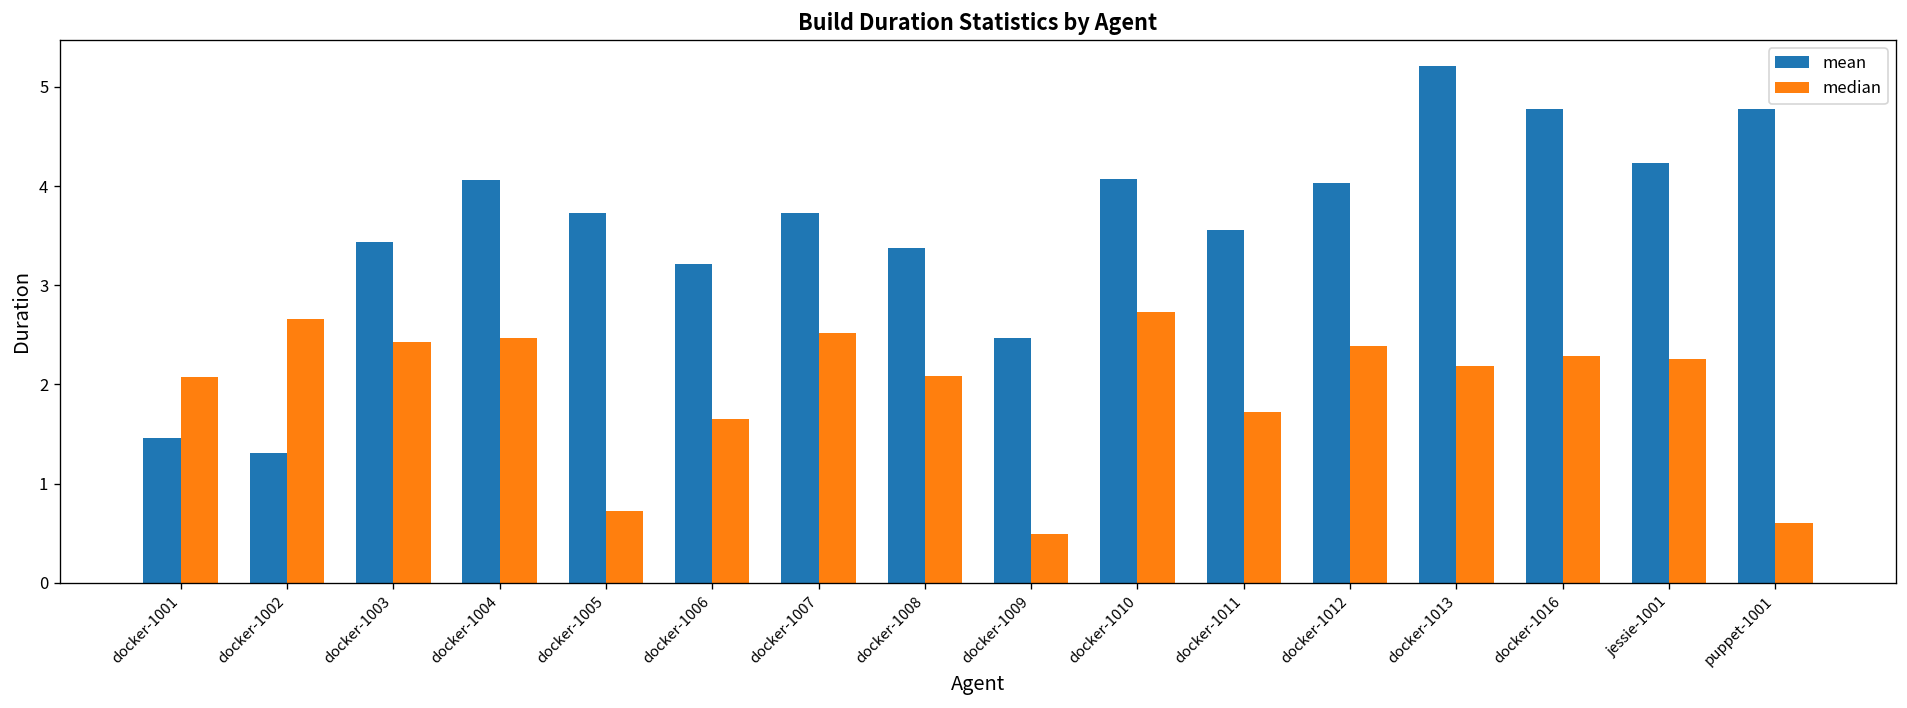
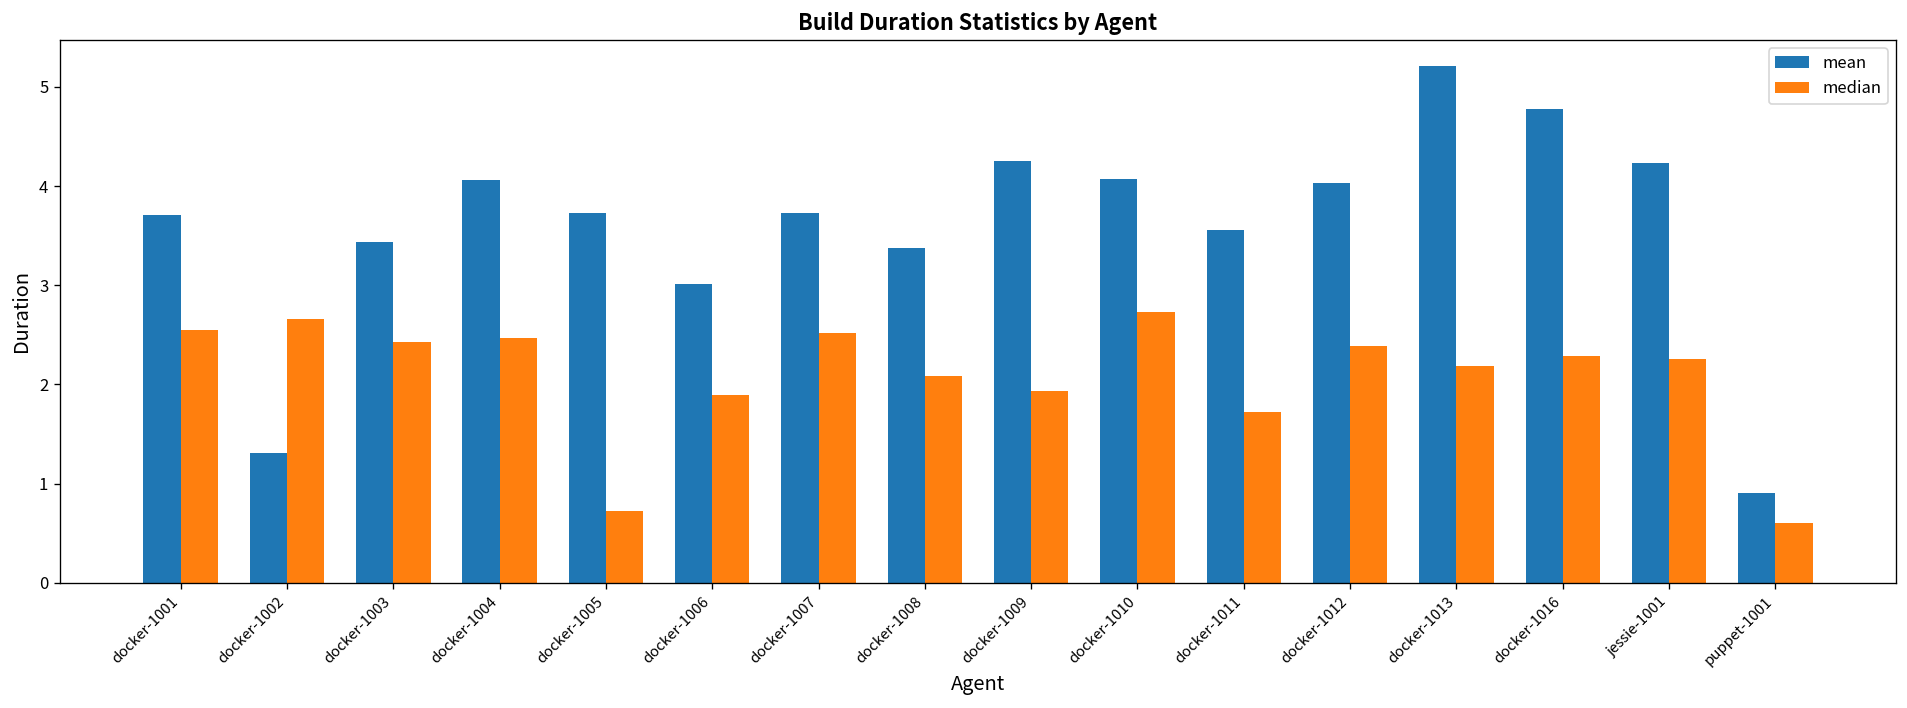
  {
    "mean": {
-     "docker-1001": 1.5,
+     "docker-1001": 3.7,
      "docker-1002": 1.3,
      "docker-1003": 3.4,
      "docker-1004": 4.1,
      "docker-1005": 3.7,
-     "docker-1006": 3.2,
+     "docker-1006": 3.0,
      "docker-1007": 3.7,
      "docker-1008": 3.4,
-     "docker-1009": 2.5,
+     "docker-1009": 4.3,
      "docker-1010": 4.1,
      "docker-1011": 3.6,
      "docker-1012": 4.0,
      "docker-1013": 5.2,
      "docker-1016": 4.8,
      "jessie-1001": 4.2,
-     "puppet-1001": 4.8
+     "puppet-1001": 0.9
    },
    "median": {
-     "docker-1001": 2.1,
+     "docker-1001": 2.5,
      "docker-1002": 2.7,
      "docker-1003": 2.4,
      "docker-1004": 2.5,
      "docker-1005": 0.7,
-     "docker-1006": 1.7,
+     "docker-1006": 1.9,
      "docker-1007": 2.5,
      "docker-1008": 2.1,
-     "docker-1009": 0.5,
+     "docker-1009": 1.9,
      "docker-1010": 2.7,
      "docker-1011": 1.7,
      "docker-1012": 2.4,
      "docker-1013": 2.2,
      "docker-1016": 2.3,
      "jessie-1001": 2.3,
      "puppet-1001": 0.6
    }
  }
